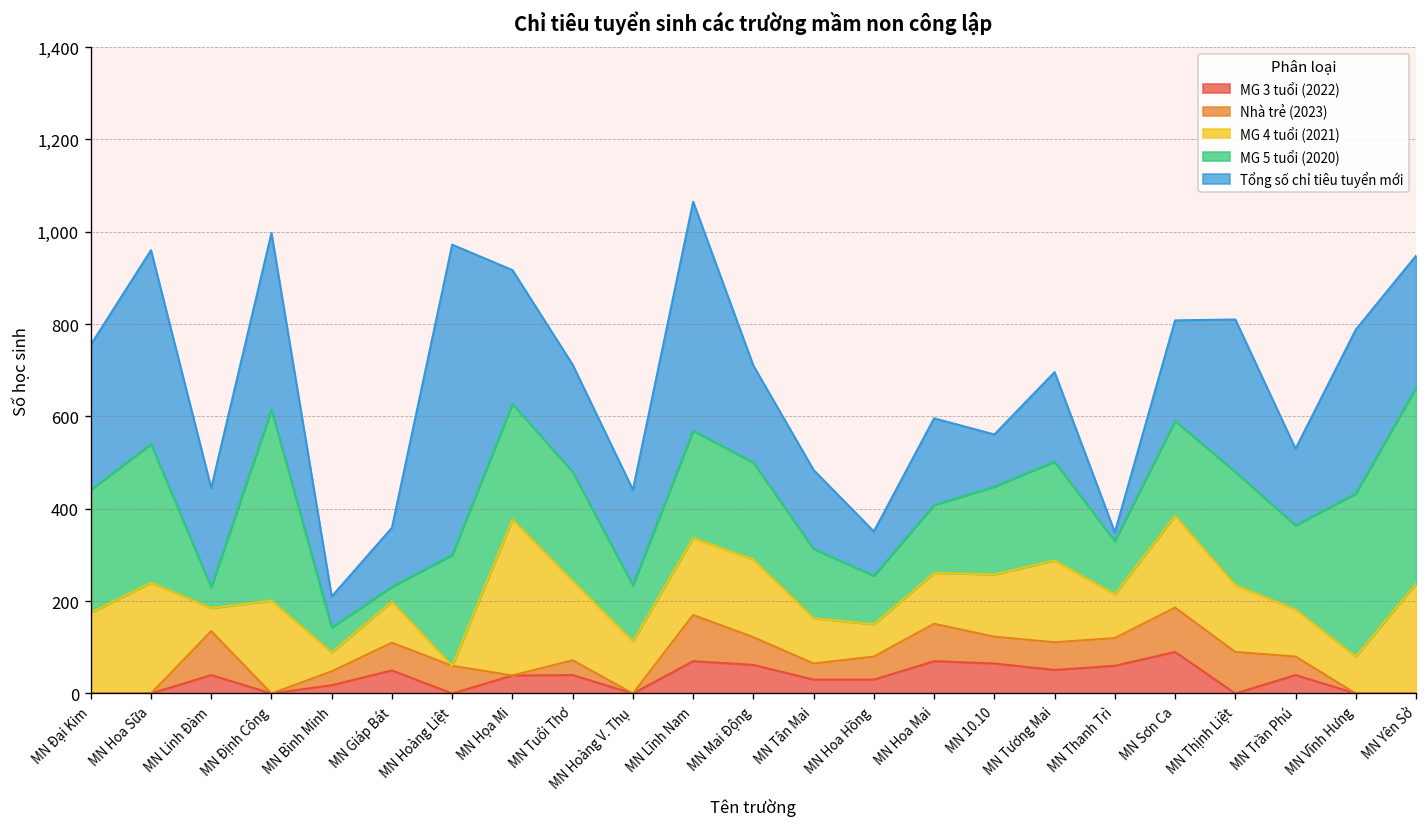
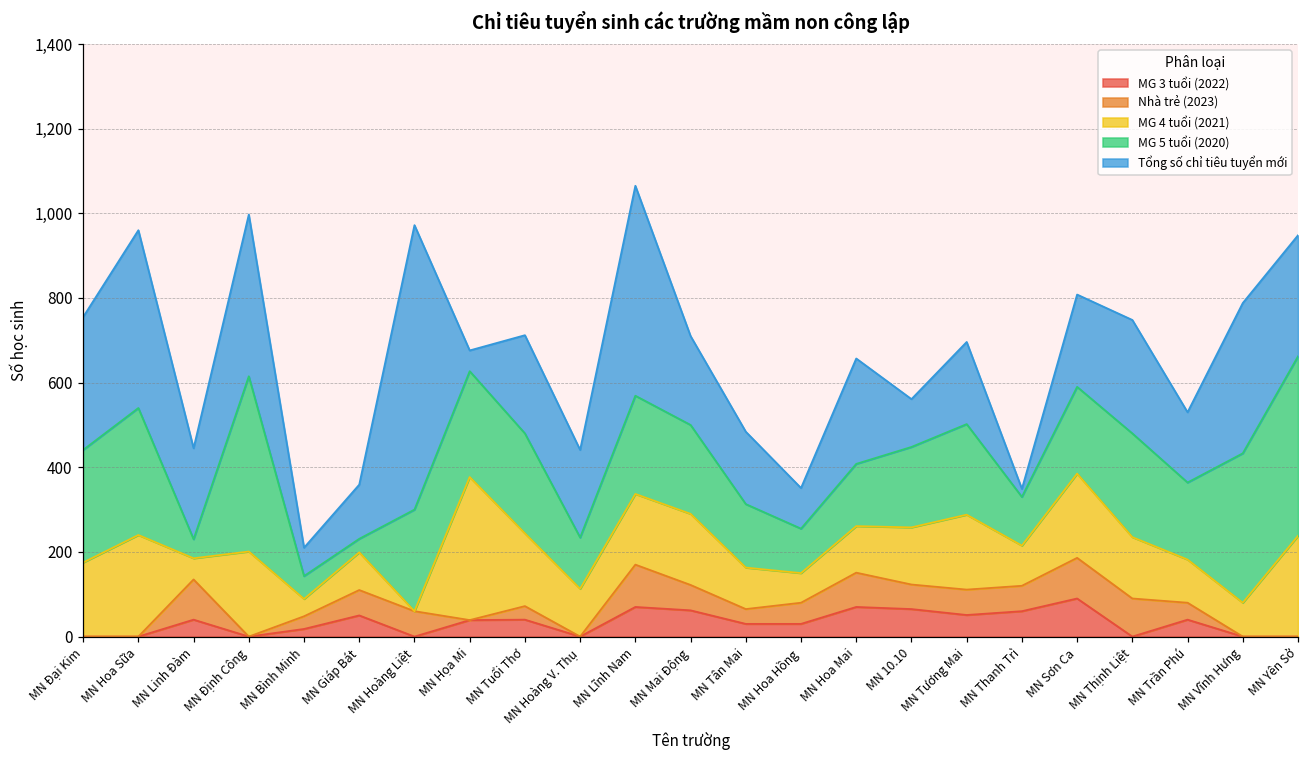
  {
    "MG 4 tuổi (2021)": {
      "MN Đại Kim": 180,
      "MN Hoa Sữa": 240,
      "MN Linh Đàm": 50,
      "MN Định Công": 200,
      "MN Bình Minh": 40,
      "MN Giáp Bát": 90,
      "MN Họa Mi": 340,
      "MN Tuổi Thơ": 170,
      "MN Hoàng V. Thụ": 110,
      "MN Lĩnh Nam": 170,
      "MN Mai Động": 170,
      "MN Tân Mai": 100,
      "MN Hoa Hồng": 70,
      "MN Hoa Mai": 110,
      "MN 10.10": 140,
      "MN Tương Mai": 180,
      "MN Thanh Trì": 100,
      "MN Sơn Ca": 200,
      "MN Thịnh Liệt": 150,
      "MN Trần Phú": 100,
      "MN Vĩnh Hưng": 80,
      "MN Yên Sở": 240
    },
    "MG 5 tuổi (2020)": {
      "MN Đại Kim": 270,
      "MN Hoa Sữa": 300,
      "MN Linh Đàm": 50,
      "MN Định Công": 410,
      "MN Bình Minh": 50,
      "MN Giáp Bát": 30,
      "MN Hoàng Liệt": 240,
      "MN Họa Mi": 250,
      "MN Tuổi Thơ": 240,
      "MN Hoàng V. Thụ": 120,
      "MN Lĩnh Nam": 230,
      "MN Mai Động": 210,
      "MN Tân Mai": 150,
      "MN Hoa Hồng": 110,
      "MN Hoa Mai": 150,
      "MN 10.10": 190,
      "MN Tương Mai": 210,
      "MN Thanh Trì": 120,
      "MN Sơn Ca": 210,
      "MN Thịnh Liệt": 250,
      "MN Trần Phú": 180,
      "MN Vĩnh Hưng": 350,
      "MN Yên Sở": 420
    },
    "Tổng số chỉ tiêu tuyển mới": {
      "MN Đại Kim": 310,
      "MN Hoa Sữa": 420,
      "MN Linh Đàm": 220,
      "MN Định Công": 380,
      "MN Bình Minh": 70,
      "MN Giáp Bát": 130,
      "MN Hoàng Liệt": 670,
-     "MN Họa Mi": 290,
+     "MN Họa Mi": 50,
      "MN Tuổi Thơ": 230,
      "MN Hoàng V. Thụ": 210,
      "MN Lĩnh Nam": 500,
      "MN Mai Động": 210,
      "MN Tân Mai": 170,
      "MN Hoa Hồng": 100,
-     "MN Hoa Mai": 190,
+     "MN Hoa Mai": 250,
      "MN 10.10": 110,
      "MN Tương Mai": 190,
      "MN Thanh Trì": 20,
      "MN Sơn Ca": 220,
-     "MN Thịnh Liệt": 330,
+     "MN Thịnh Liệt": 270,
      "MN Trần Phú": 170,
      "MN Vĩnh Hưng": 360,
      "MN Yên Sở": 290
    }
  }
